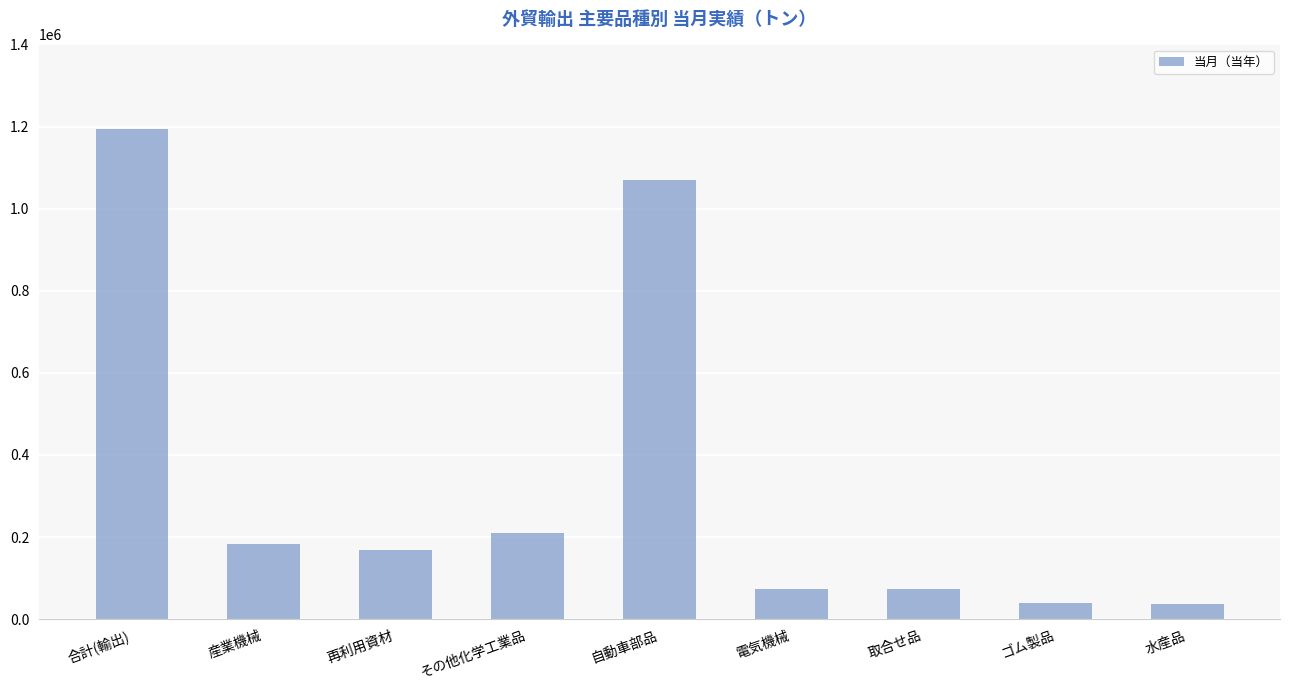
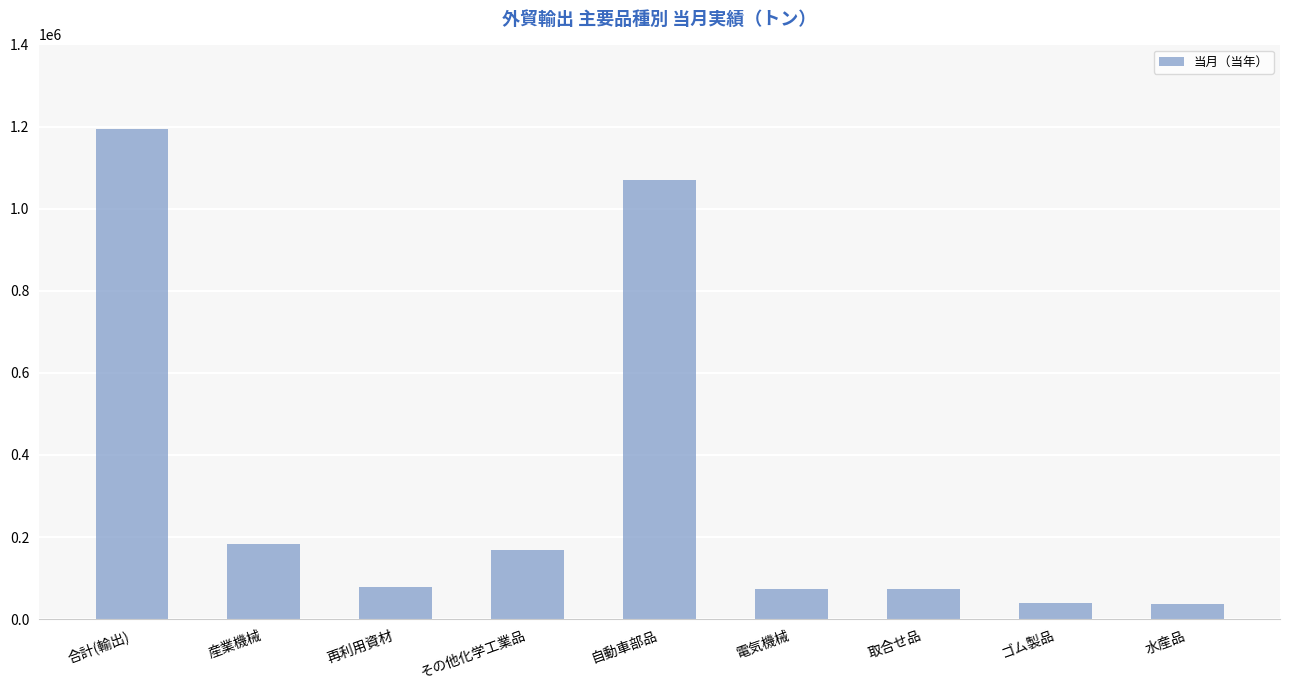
  {
    "合計(輸出)": 1190000,
    "産業機械": 180000,
-   "再利用資材": 170000,
-   "その他化学工業品": 210000,
+   "再利用資材": 80000,
+   "その他化学工業品": 170000,
    "自動車部品": 1070000,
    "電気機械": 70000,
    "取合せ品": 70000,
    "ゴム製品": 40000,
    "水産品": 40000
  }
